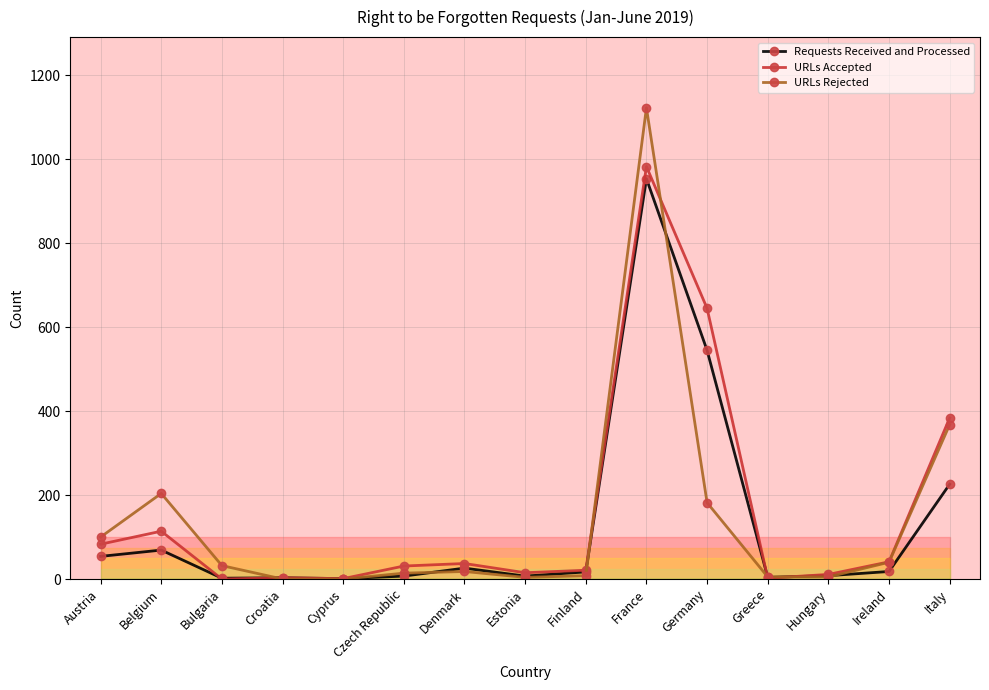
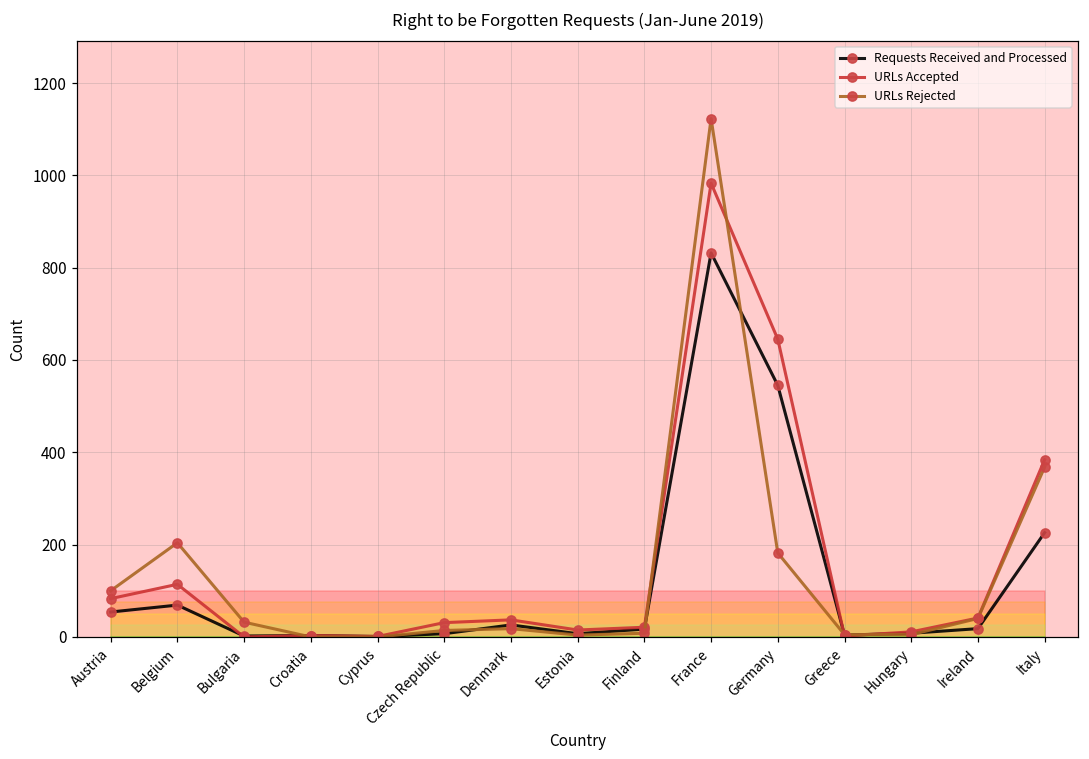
  {
    "Requests Received and Processed": {
      "Belgium": 70,
      "Czech Republic": 10,
-     "France": 950,
+     "France": 830,
      "Germany": 550,
      "Ireland": 20,
      "Italy": 230
    },
    "URLs Rejected": {
      "Belgium": 200,
      "Bulgaria": 30,
      "Czech Republic": 10,
      "Denmark": 20,
      "Finland": 10,
      "France": 1120,
      "Germany": 180,
      "Italy": 370
    }
  }
